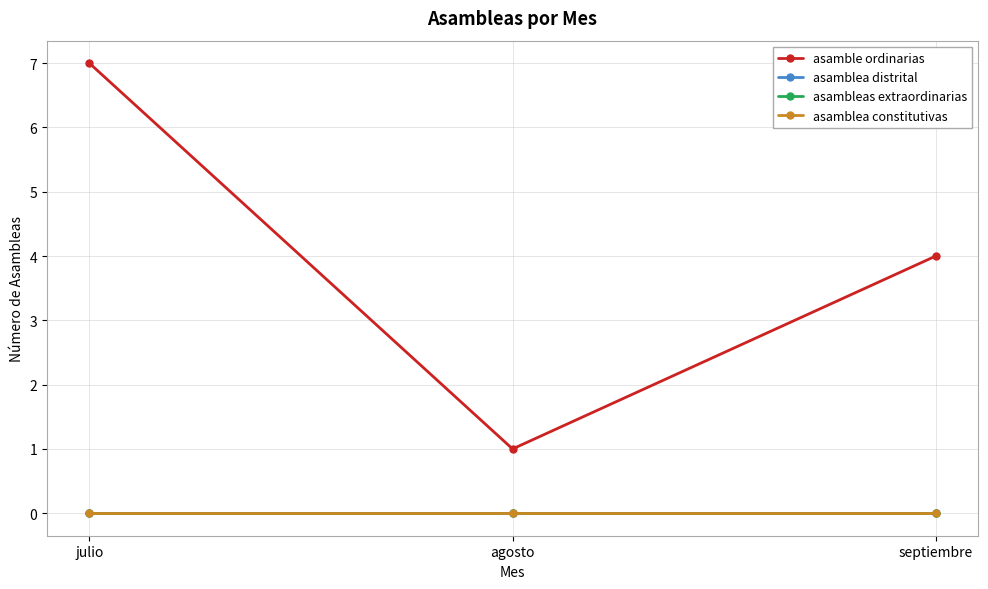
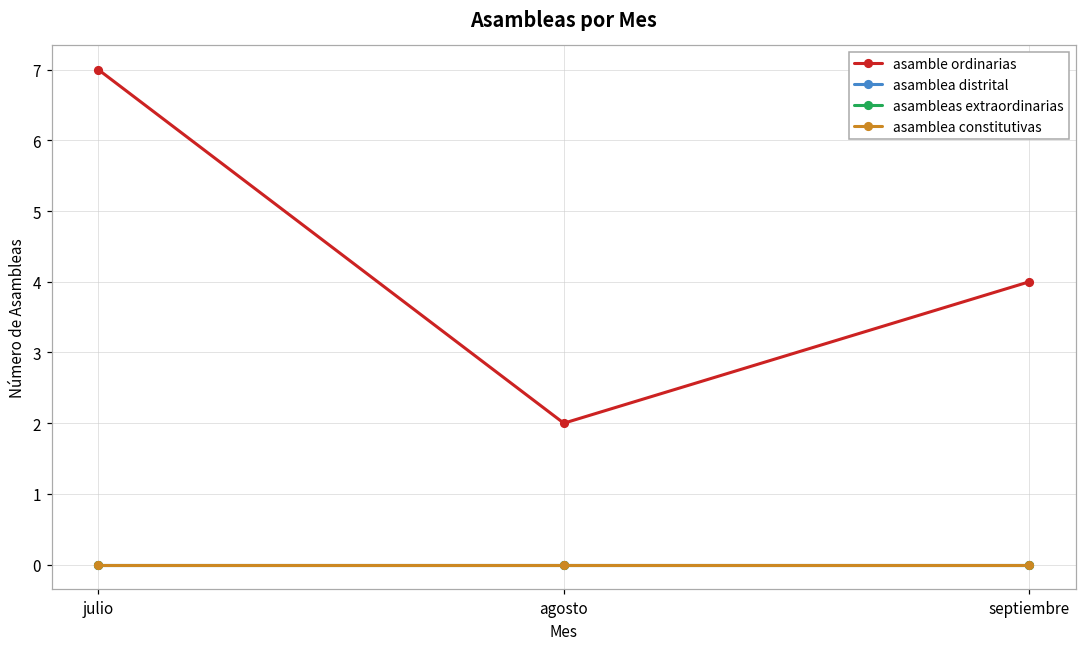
  {
    "asamble ordinarias": {
      "julio": 7,
-     "agosto": 1,
+     "agosto": 2,
      "septiembre": 4
    },
    "asamblea constitutivas": {
      "julio": 0,
      "agosto": 0,
      "septiembre": 0
    }
  }
